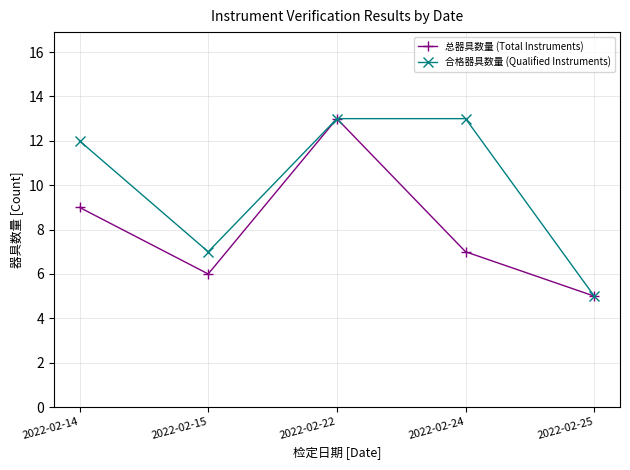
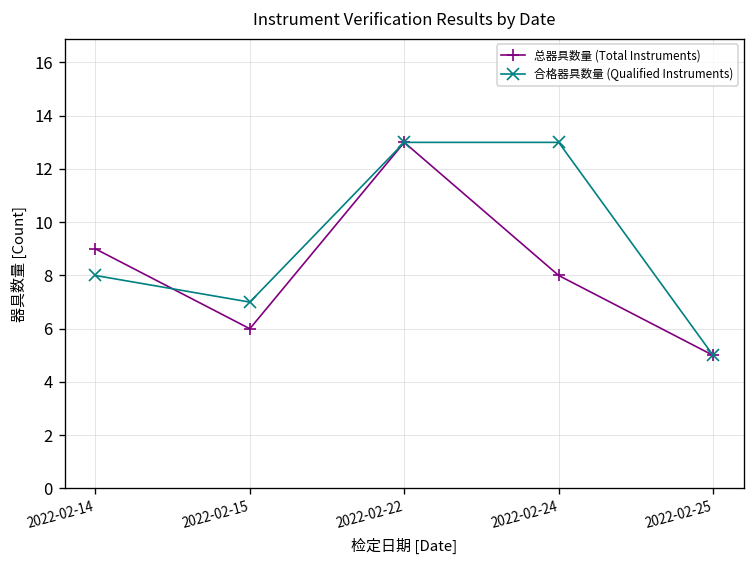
  {
    "总器具数量 (Total Instruments)": {
      "2022-02-14": 9,
      "2022-02-15": 6,
-     "2022-02-24": 7
+     "2022-02-24": 8
    },
    "合格器具数量 (Qualified Instruments)": {
-     "2022-02-14": 12,
+     "2022-02-14": 8,
      "2022-02-15": 7,
      "2022-02-24": 13
    }
  }
